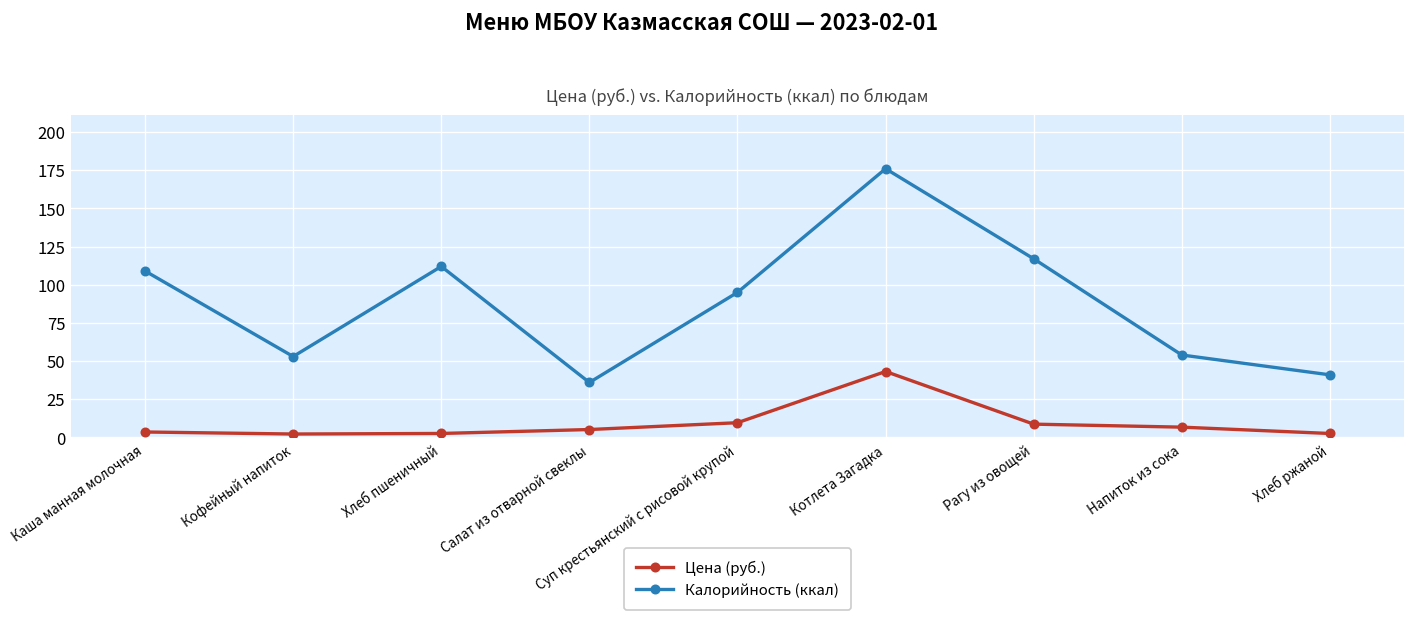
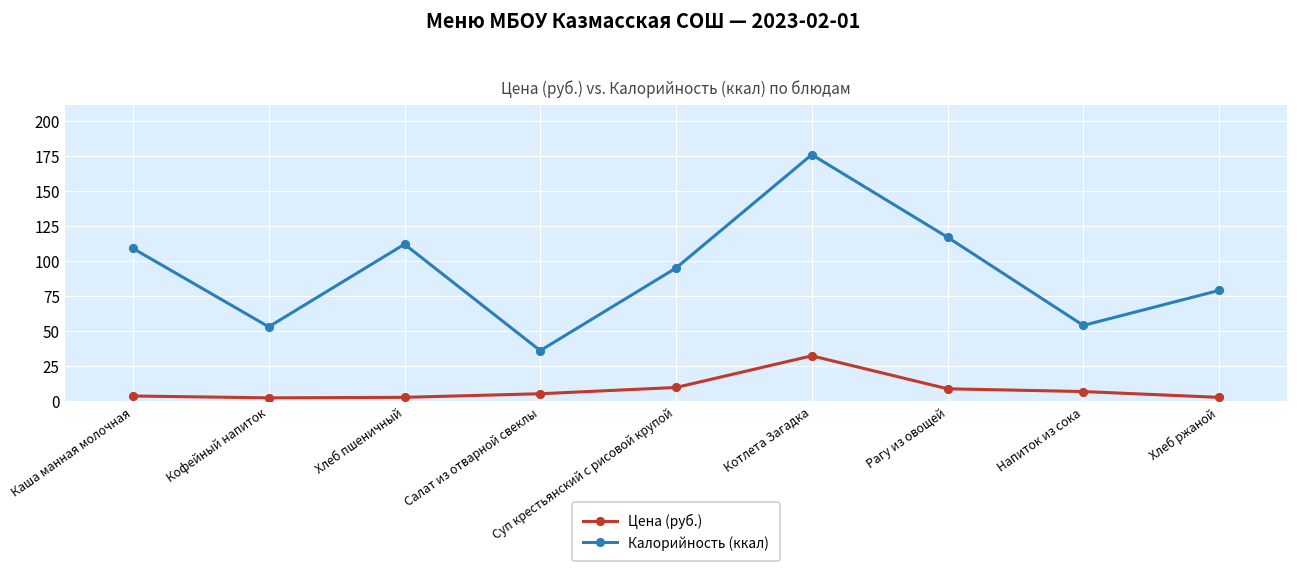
  {
    "Цена (руб.)": {
      "Каша манная молочная": 4,
      "Кофейный напиток": 2,
      "Хлеб пшеничный": 3,
      "Салат из отварной свеклы": 5,
      "Суп крестьянский с рисовой крупой": 10,
-     "Котлета Загадка": 43,
+     "Котлета Загадка": 32,
      "Рагу из овощей": 9,
      "Напиток из сока": 7,
      "Хлеб ржаной": 3
    },
    "Калорийность (ккал)": {
      "Каша манная молочная": 109,
      "Кофейный напиток": 53,
      "Хлеб пшеничный": 112,
      "Салат из отварной свеклы": 36,
      "Суп крестьянский с рисовой крупой": 95,
      "Котлета Загадка": 176,
      "Рагу из овощей": 117,
      "Напиток из сока": 54,
-     "Хлеб ржаной": 41
+     "Хлеб ржаной": 79
    }
  }
